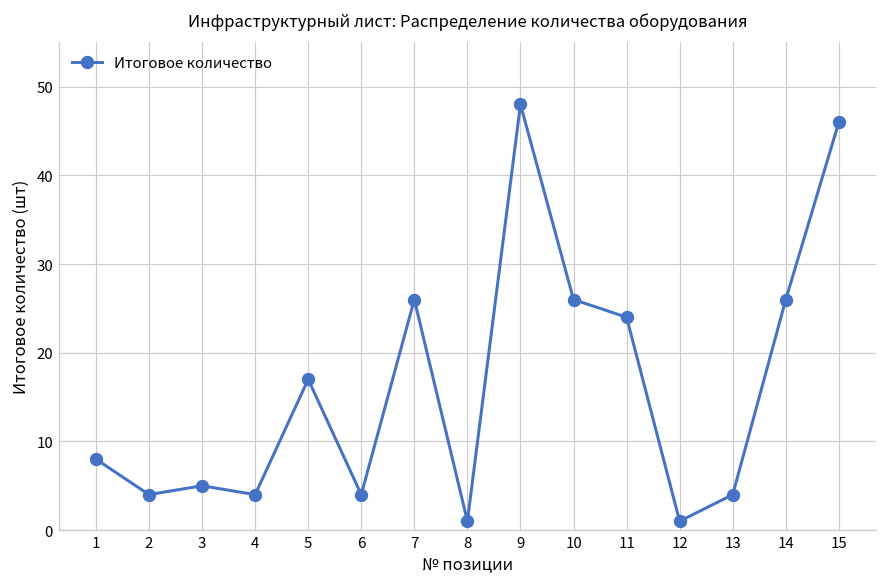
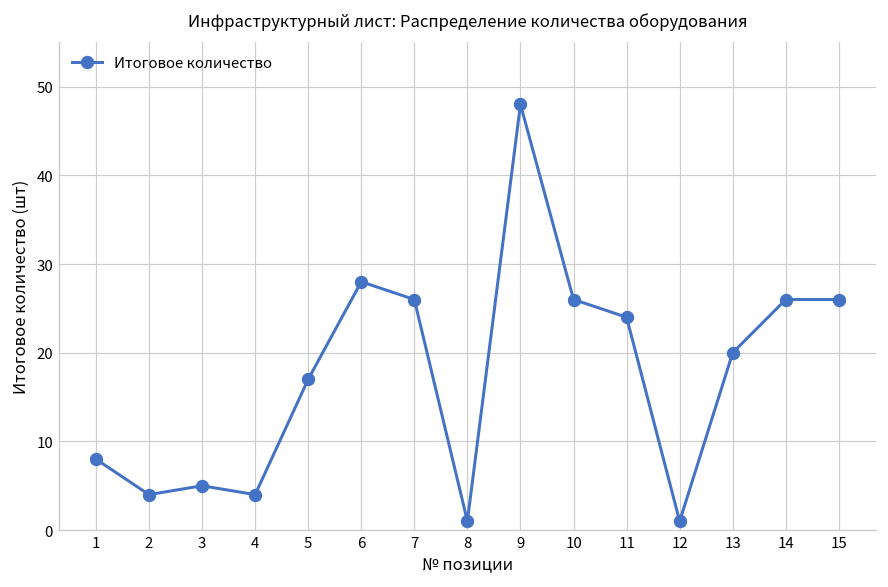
  {
    "1": 8,
    "2": 4,
    "3": 5,
    "4": 4,
    "5": 17,
-   "6": 4,
+   "6": 28,
    "7": 26,
    "8": 1,
    "9": 48,
    "10": 26,
    "11": 24,
    "12": 1,
-   "13": 4,
+   "13": 20,
    "14": 26,
-   "15": 46
+   "15": 26
  }
